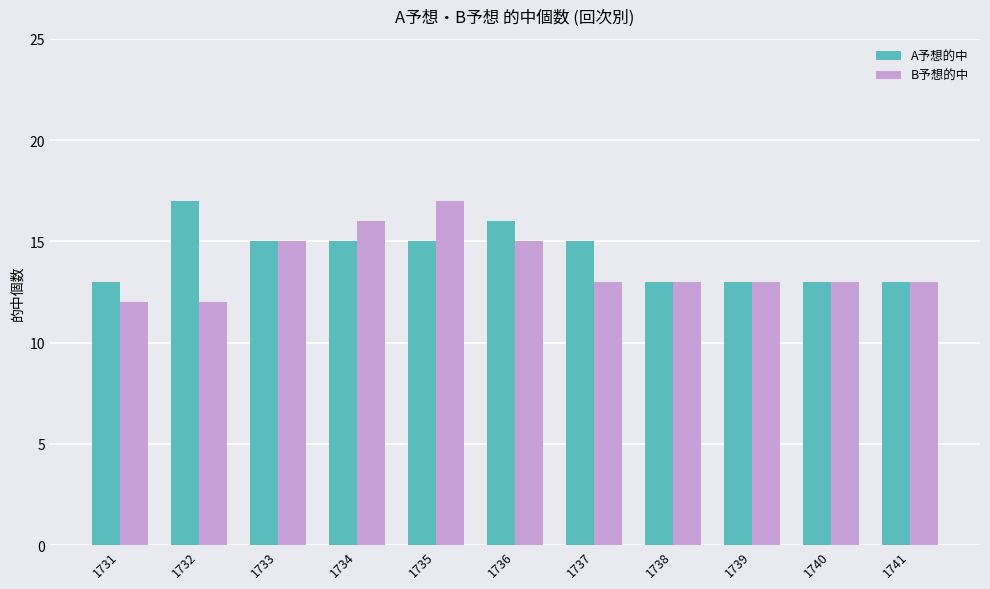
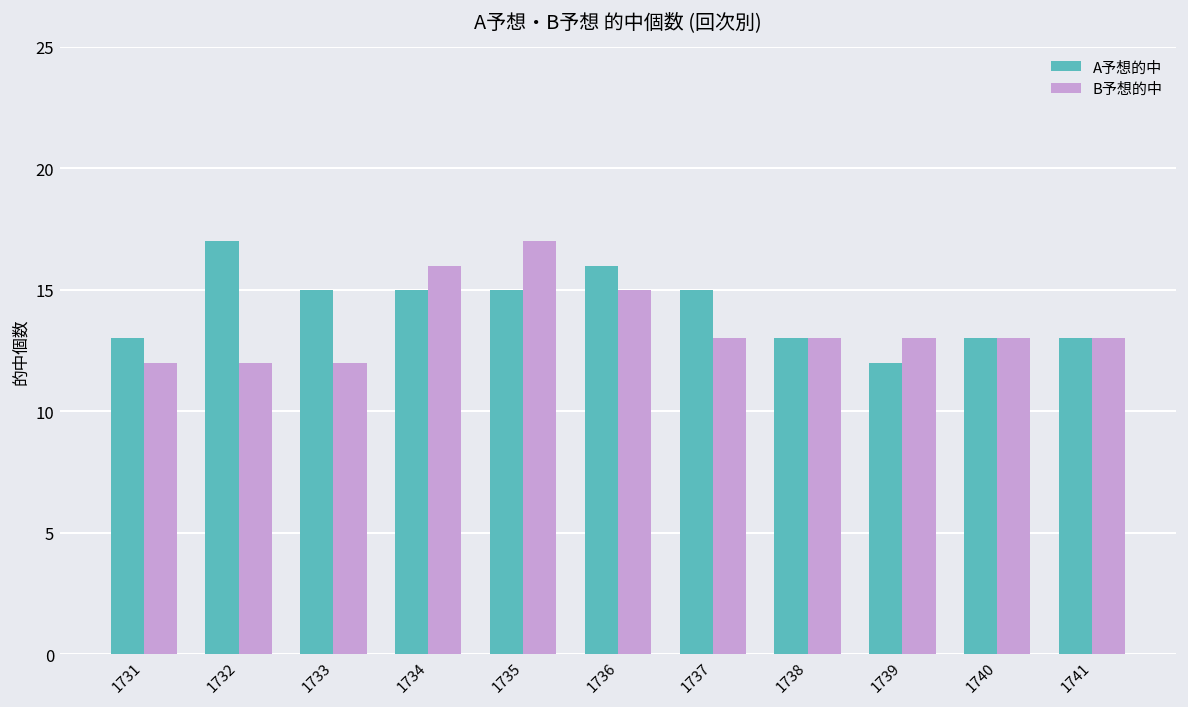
  {
    "A予想的中": {
      "1731": 13,
      "1732": 17,
      "1733": 15,
      "1734": 15,
      "1735": 15,
      "1736": 16,
      "1737": 15,
      "1738": 13,
-     "1739": 13,
+     "1739": 12,
      "1740": 13,
      "1741": 13
    },
    "B予想的中": {
      "1731": 12,
      "1732": 12,
-     "1733": 15,
+     "1733": 12,
      "1734": 16,
      "1735": 17,
      "1736": 15,
      "1737": 13,
      "1738": 13,
      "1739": 13,
      "1740": 13,
      "1741": 13
    }
  }
